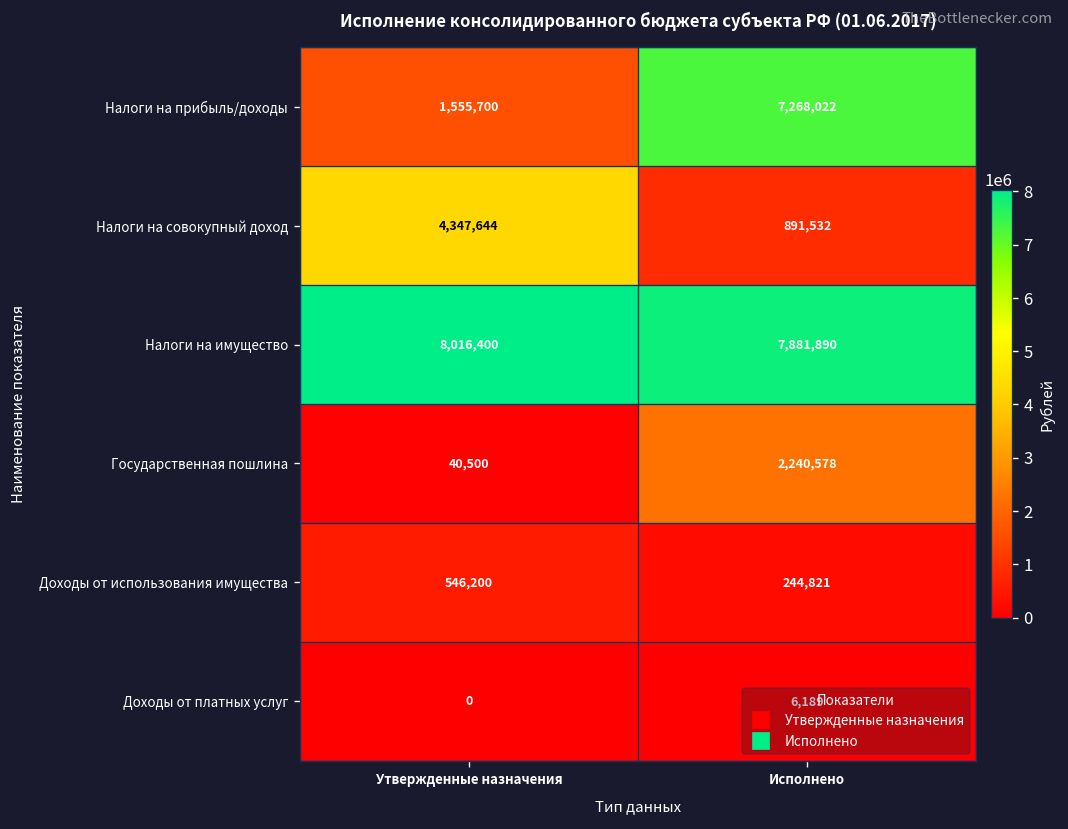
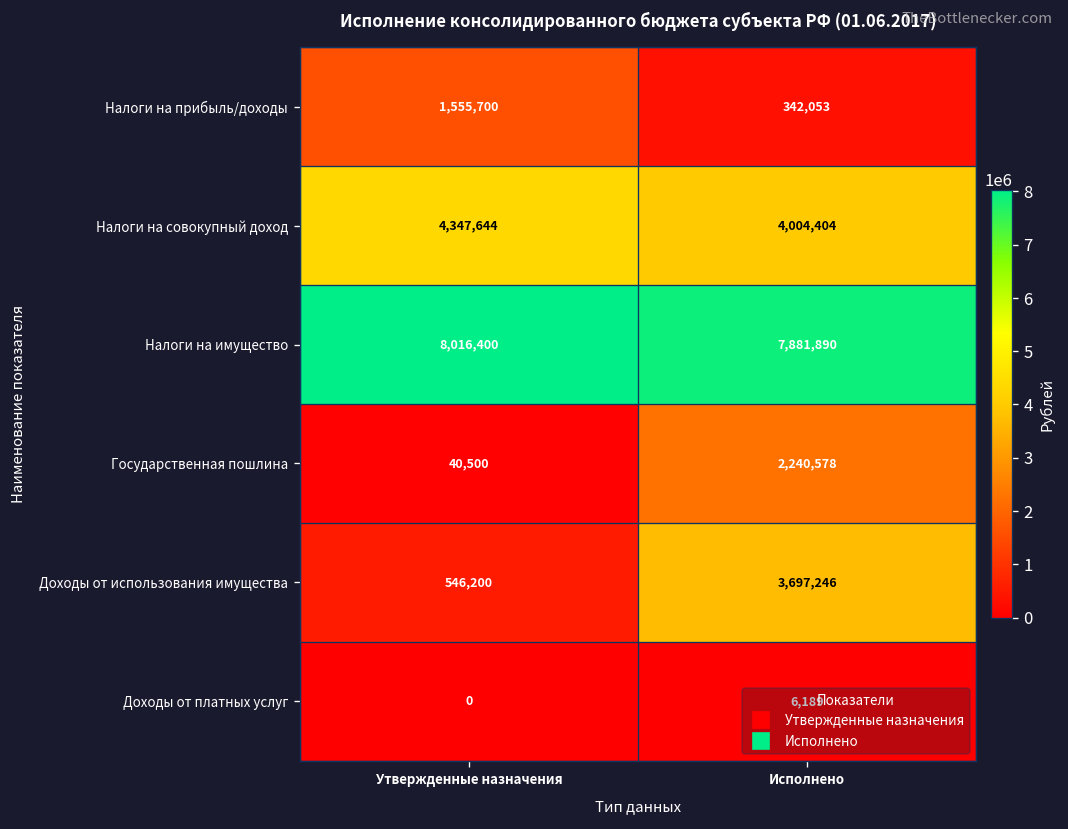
  {
    "Налоги на прибыль/доходы": {
      "Утвержденные назначения": "1,555,700",
-     "Исполнено": "7,268,022"
+     "Исполнено": "342,053"
    },
    "Налоги на совокупный доход": {
      "Утвержденные назначения": "4,347,644",
-     "Исполнено": "891,532"
+     "Исполнено": "4,004,404"
    },
    "Налоги на имущество": {
      "Утвержденные назначения": "8,016,400",
      "Исполнено": "7,881,890"
    },
    "Государственная пошлина": {
      "Утвержденные назначения": "40,500",
      "Исполнено": "2,240,578"
    },
    "Доходы от использования имущества": {
      "Утвержденные назначения": "546,200",
-     "Исполнено": "244,821"
+     "Исполнено": "3,697,246"
    },
    "Доходы от платных услуг": {
      "Утвержденные назначения": "0"
    }
  }
